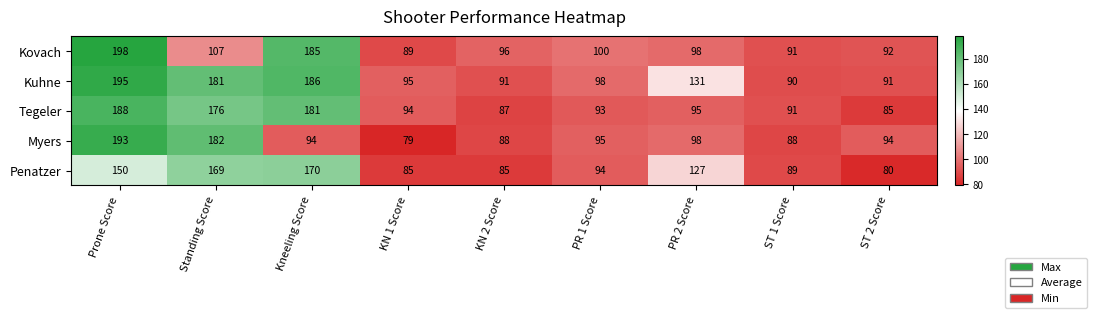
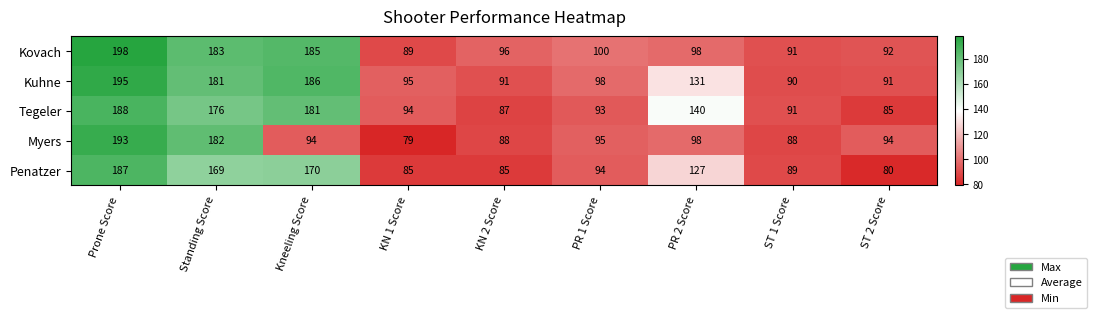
  {
    "Kovach": {
      "Prone Score": 198,
-     "Standing Score": 107,
+     "Standing Score": 183,
      "Kneeling Score": 185,
      "KN 1 Score": 89,
      "KN 2 Score": 96,
      "PR 1 Score": 100,
      "PR 2 Score": 98,
      "ST 1 Score": 91,
      "ST 2 Score": 92
    },
    "Kuhne": {
      "Prone Score": 195,
      "Standing Score": 181,
      "Kneeling Score": 186,
      "KN 1 Score": 95,
      "KN 2 Score": 91,
      "PR 1 Score": 98,
      "PR 2 Score": 131,
      "ST 1 Score": 90,
      "ST 2 Score": 91
    },
    "Tegeler": {
      "Prone Score": 188,
      "Standing Score": 176,
      "Kneeling Score": 181,
      "KN 1 Score": 94,
      "KN 2 Score": 87,
      "PR 1 Score": 93,
-     "PR 2 Score": 95,
+     "PR 2 Score": 140,
      "ST 1 Score": 91,
      "ST 2 Score": 85
    },
    "Myers": {
      "Prone Score": 193,
      "Standing Score": 182,
      "Kneeling Score": 94,
      "KN 1 Score": 79,
      "KN 2 Score": 88,
      "PR 1 Score": 95,
      "PR 2 Score": 98,
      "ST 1 Score": 88,
      "ST 2 Score": 94
    },
    "Penatzer": {
-     "Prone Score": 150,
+     "Prone Score": 187,
      "Standing Score": 169,
      "Kneeling Score": 170,
      "KN 1 Score": 85,
      "KN 2 Score": 85,
      "PR 1 Score": 94,
      "PR 2 Score": 127,
      "ST 1 Score": 89,
      "ST 2 Score": 80
    }
  }
